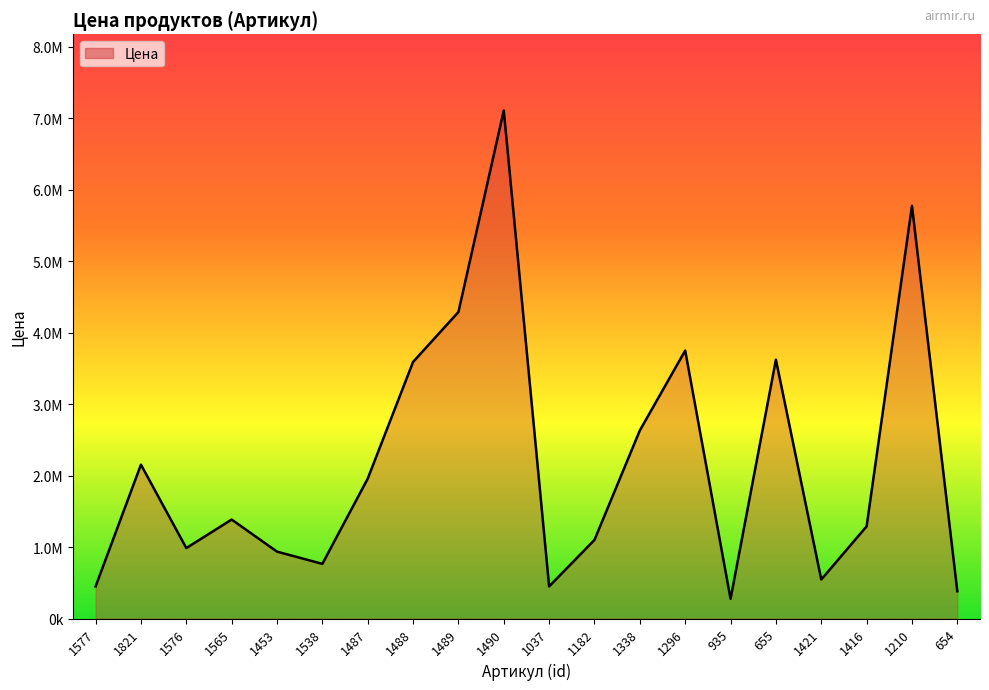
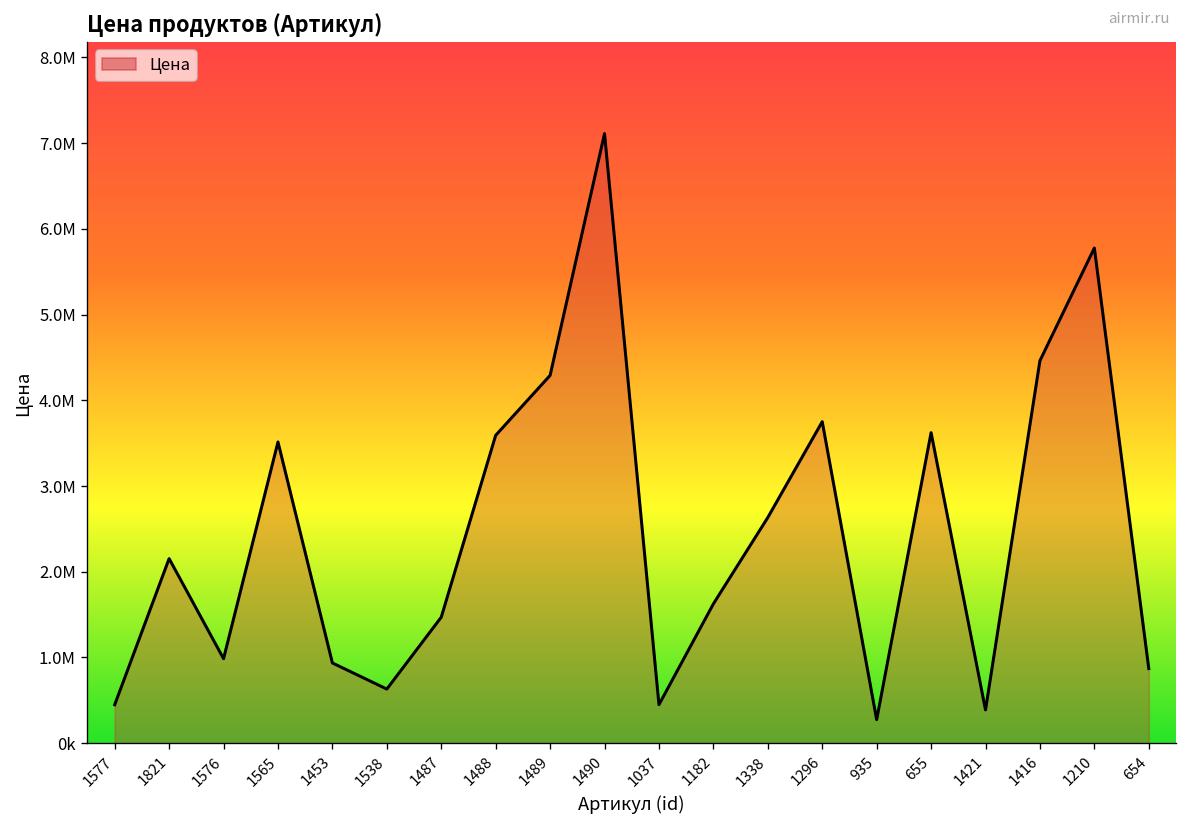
  {
    "1577": 400000,
    "1821": 2200000,
    "1576": 1000000,
-   "1565": 1400000,
+   "1565": 3500000,
    "1453": 900000,
-   "1538": 800000,
-   "1487": 2000000,
+   "1538": 600000,
+   "1487": 1500000,
    "1488": 3600000,
    "1489": 4300000,
    "1490": 7100000,
    "1037": 400000,
-   "1182": 1100000,
+   "1182": 1600000,
    "1338": 2600000,
    "1296": 3800000,
    "935": 300000,
    "655": 3600000,
-   "1421": 500000,
-   "1416": 1300000,
+   "1421": 400000,
+   "1416": 4500000,
    "1210": 5800000,
-   "654": 400000
+   "654": 900000
  }
